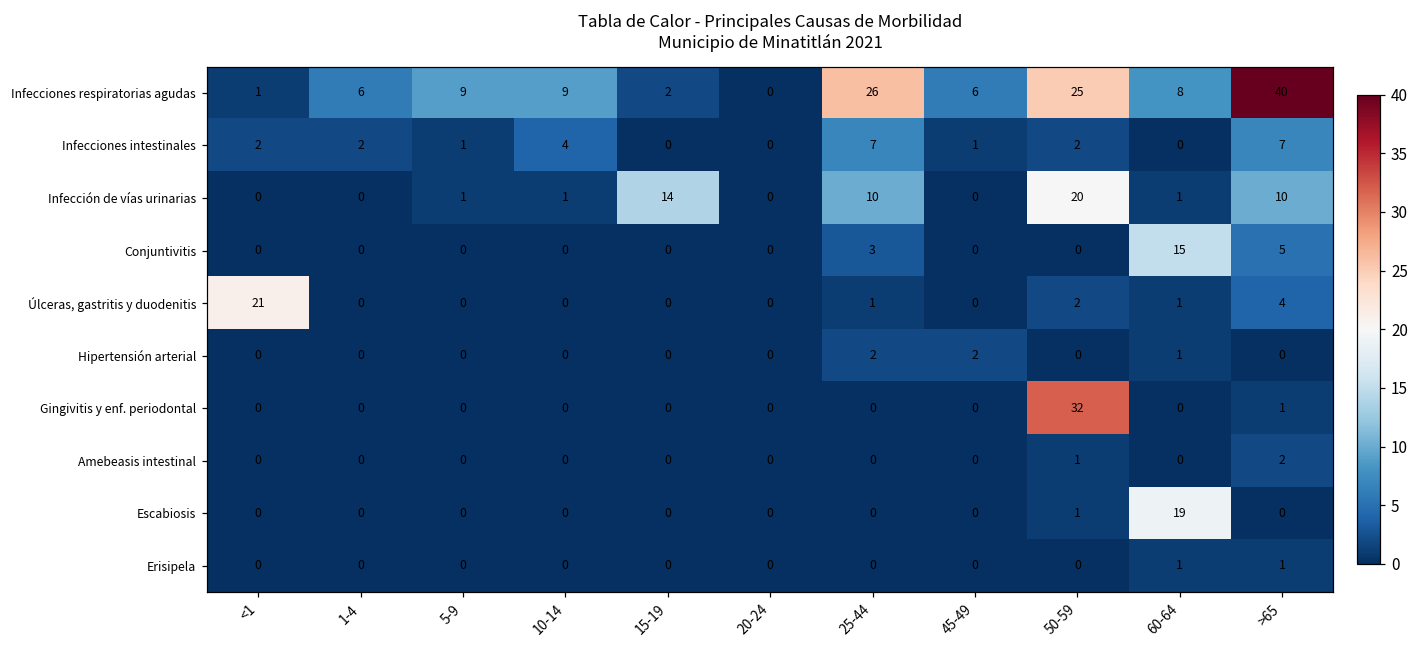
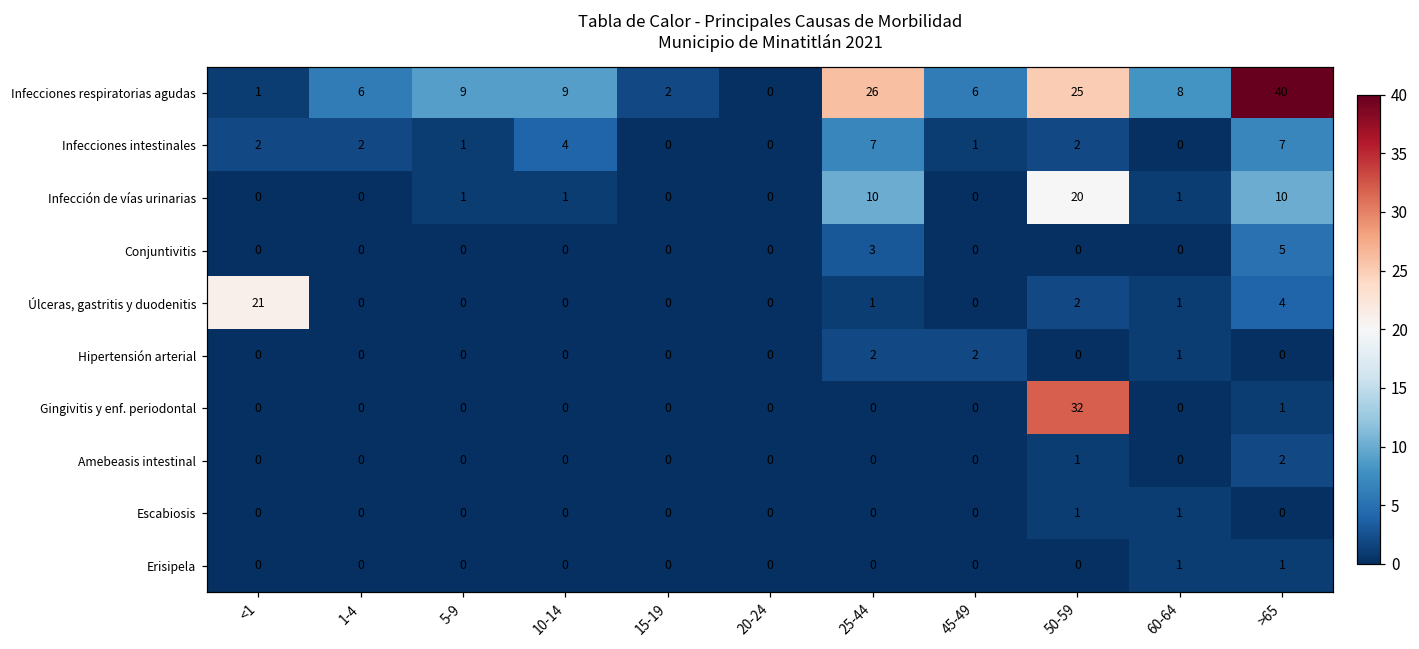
  {
    "Infecciones respiratorias agudas": {
      "<1": 1,
      "1-4": 6,
      "5-9": 9,
      "10-14": 9,
      "15-19": 2,
      "20-24": 0,
      "25-44": 26,
      "45-49": 6,
      "50-59": 25,
      "60-64": 8,
      ">65": 40
    },
    "Infecciones intestinales": {
      "<1": 2,
      "1-4": 2,
      "5-9": 1,
      "10-14": 4,
      "15-19": 0,
      "20-24": 0,
      "25-44": 7,
      "45-49": 1,
      "50-59": 2,
      "60-64": 0,
      ">65": 7
    },
    "Infección de vías urinarias": {
      "<1": 0,
      "1-4": 0,
      "5-9": 1,
      "10-14": 1,
-     "15-19": 14,
+     "15-19": 0,
      "20-24": 0,
      "25-44": 10,
      "45-49": 0,
      "50-59": 20,
      "60-64": 1,
      ">65": 10
    },
    "Conjuntivitis": {
      "<1": 0,
      "1-4": 0,
      "5-9": 0,
      "10-14": 0,
      "15-19": 0,
      "20-24": 0,
      "25-44": 3,
      "45-49": 0,
      "50-59": 0,
-     "60-64": 15,
+     "60-64": 0,
      ">65": 5
    },
    "Úlceras, gastritis y duodenitis": {
      "<1": 21,
      "1-4": 0,
      "5-9": 0,
      "10-14": 0,
      "15-19": 0,
      "20-24": 0,
      "25-44": 1,
      "45-49": 0,
      "50-59": 2,
      "60-64": 1,
      ">65": 4
    },
    "Hipertensión arterial": {
      "<1": 0,
      "1-4": 0,
      "5-9": 0,
      "10-14": 0,
      "15-19": 0,
      "20-24": 0,
      "25-44": 2,
      "45-49": 2,
      "50-59": 0,
      "60-64": 1,
      ">65": 0
    },
    "Gingivitis y enf. periodontal": {
      "<1": 0,
      "1-4": 0,
      "5-9": 0,
      "10-14": 0,
      "15-19": 0,
      "20-24": 0,
      "25-44": 0,
      "45-49": 0,
      "50-59": 32,
      "60-64": 0,
      ">65": 1
    },
    "Amebeasis intestinal": {
      "<1": 0,
      "1-4": 0,
      "5-9": 0,
      "10-14": 0,
      "15-19": 0,
      "20-24": 0,
      "25-44": 0,
      "45-49": 0,
      "50-59": 1,
      "60-64": 0,
      ">65": 2
    },
    "Escabiosis": {
      "<1": 0,
      "1-4": 0,
      "5-9": 0,
      "10-14": 0,
      "15-19": 0,
      "20-24": 0,
      "25-44": 0,
      "45-49": 0,
      "50-59": 1,
-     "60-64": 19,
+     "60-64": 1,
      ">65": 0
    },
    "Erisipela": {
      "<1": 0,
      "1-4": 0,
      "5-9": 0,
      "10-14": 0,
      "15-19": 0,
      "20-24": 0,
      "25-44": 0,
      "45-49": 0,
      "50-59": 0,
      "60-64": 1,
      ">65": 1
    }
  }
